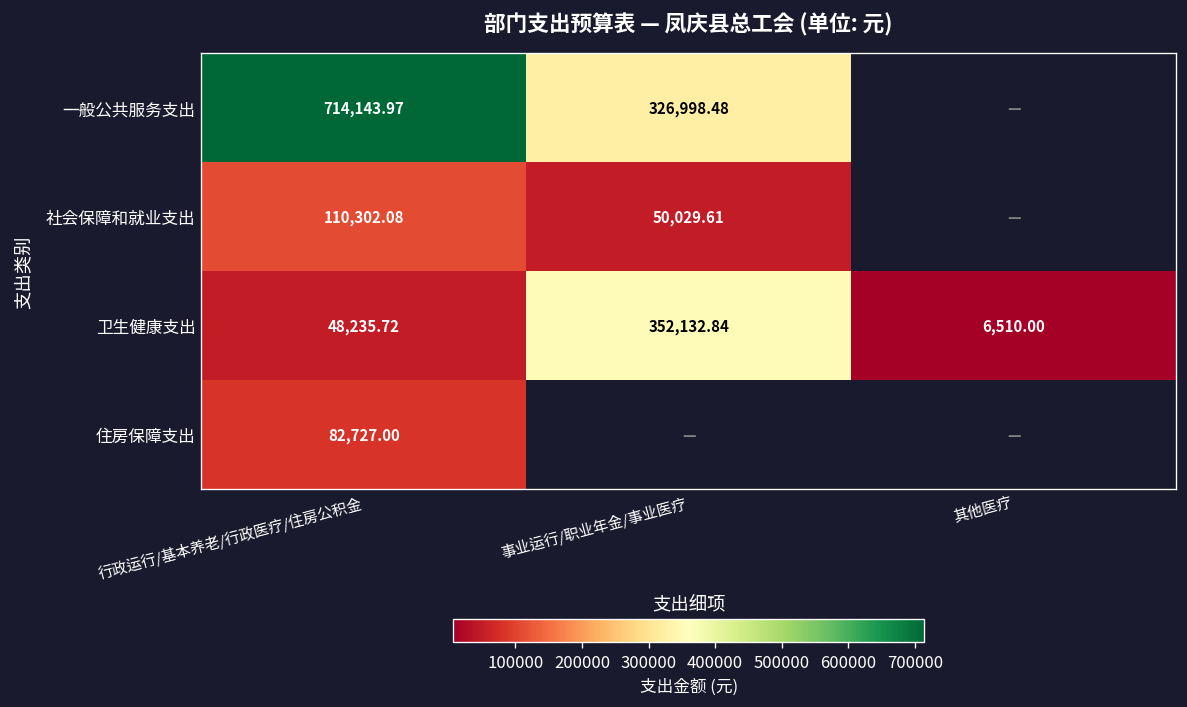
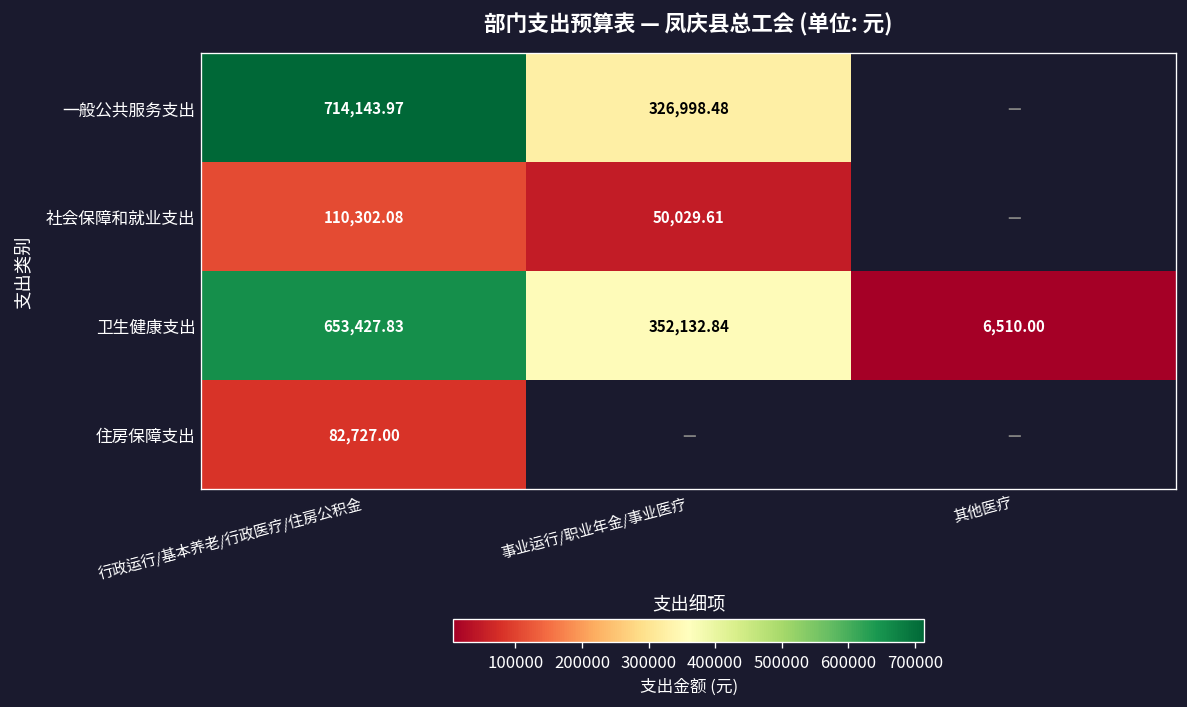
  {
    "一般公共服务支出": {
      "行政运行/基本养老/行政医疗/住房公积金": "714,143.97",
      "事业运行/职业年金/事业医疗": "326,998.48"
    },
    "社会保障和就业支出": {
      "行政运行/基本养老/行政医疗/住房公积金": "110,302.08",
      "事业运行/职业年金/事业医疗": "50,029.61"
    },
    "卫生健康支出": {
-     "行政运行/基本养老/行政医疗/住房公积金": "48,235.72",
+     "行政运行/基本养老/行政医疗/住房公积金": "653,427.83",
      "事业运行/职业年金/事业医疗": "352,132.84",
      "其他医疗": "6,510.00"
    },
    "住房保障支出": {
      "行政运行/基本养老/行政医疗/住房公积金": "82,727.00"
    }
  }
